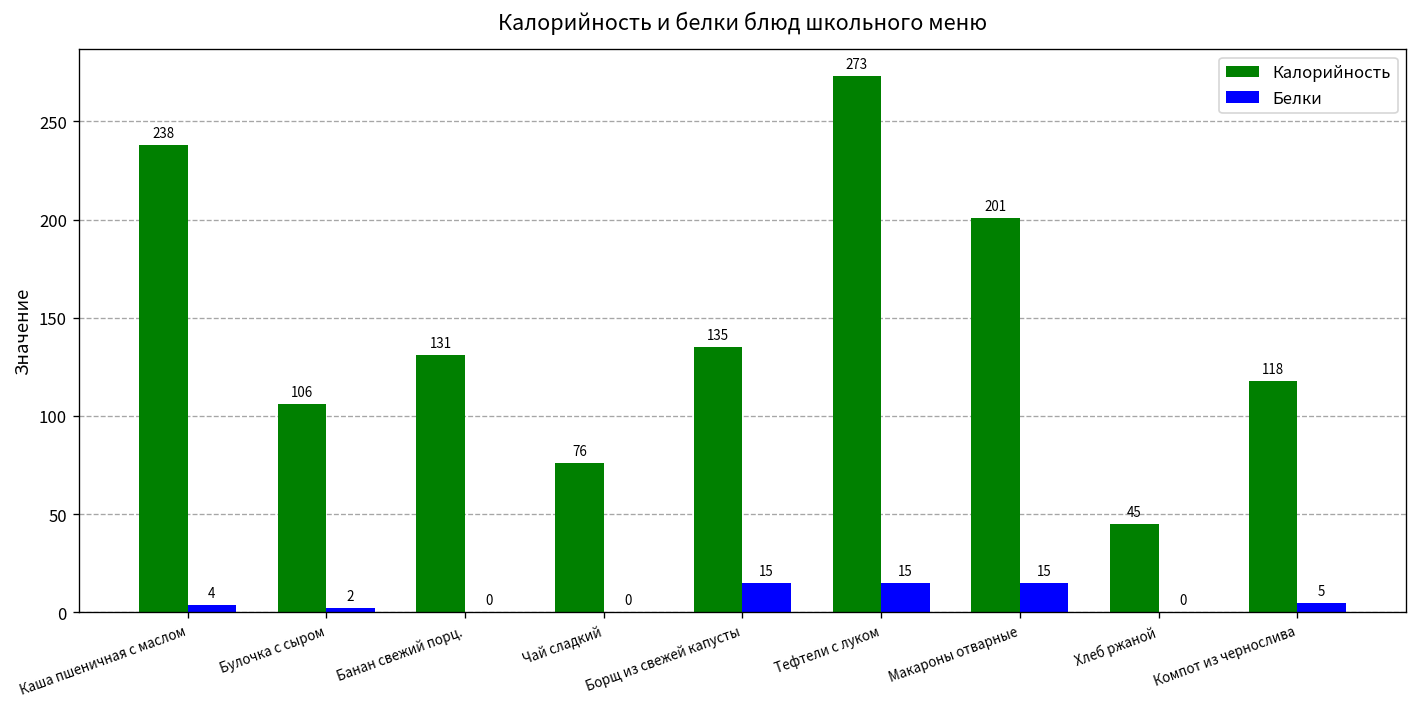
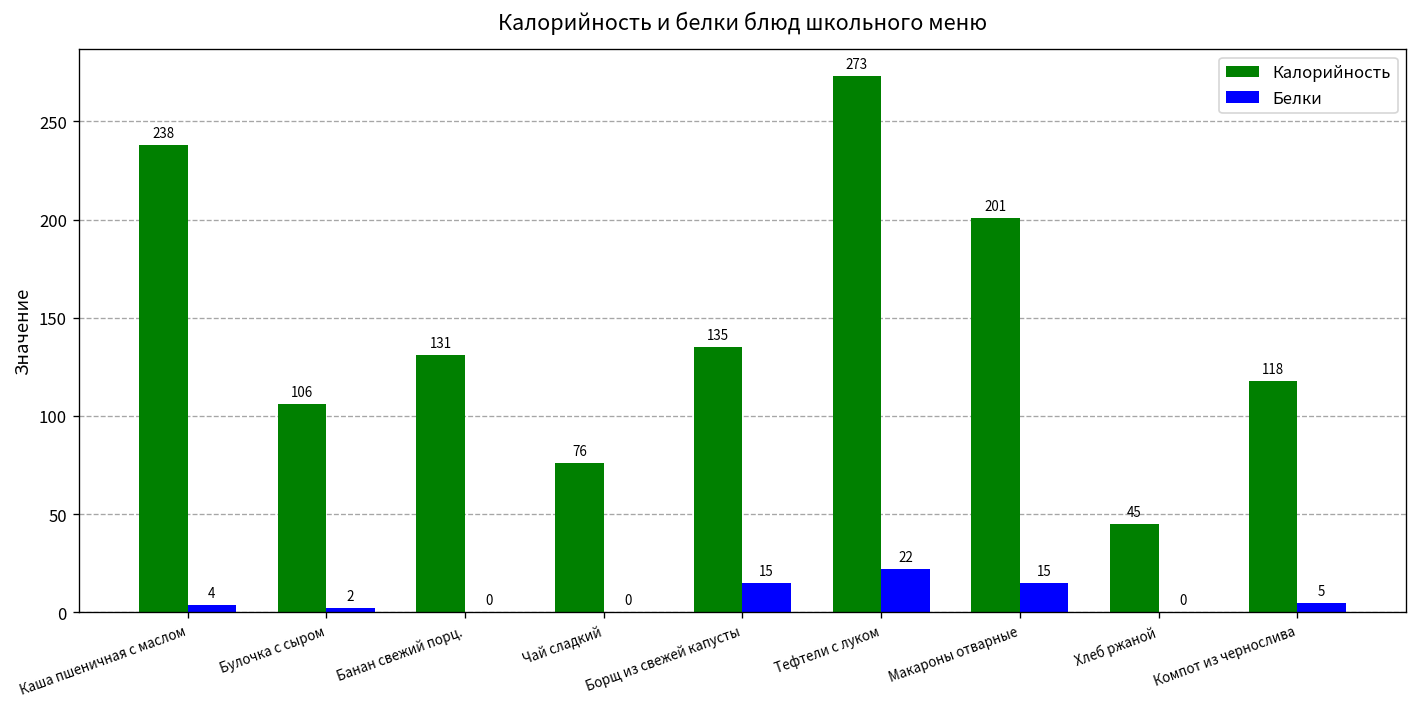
  {
    "Калорийность": {
      "Каша пшеничная с маслом": 238,
      "Булочка с сыром": 106,
      "Банан свежий порц.": 131,
      "Чай сладкий": 76,
      "Борщ из свежей капусты": 135,
      "Тефтели с луком": 273,
      "Макароны отварные": 201,
      "Хлеб ржаной": 45,
      "Компот из чернослива": 118
    },
    "Белки": {
      "Каша пшеничная с маслом": 4,
      "Булочка с сыром": 2,
      "Банан свежий порц.": 0,
      "Чай сладкий": 0,
      "Борщ из свежей капусты": 15,
-     "Тефтели с луком": 15,
+     "Тефтели с луком": 22,
      "Макароны отварные": 15,
      "Хлеб ржаной": 0,
      "Компот из чернослива": 5
    }
  }
